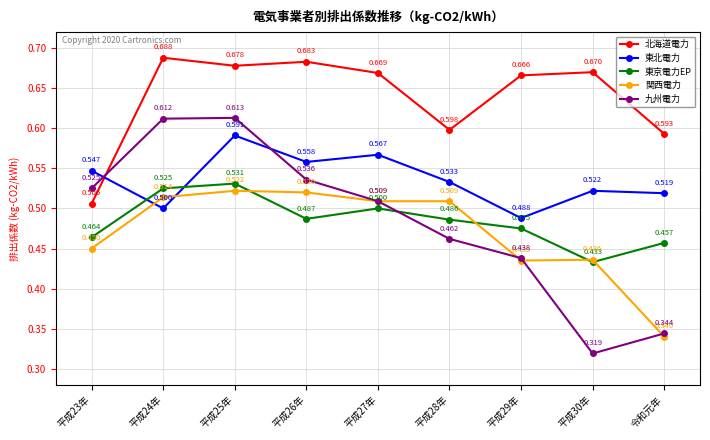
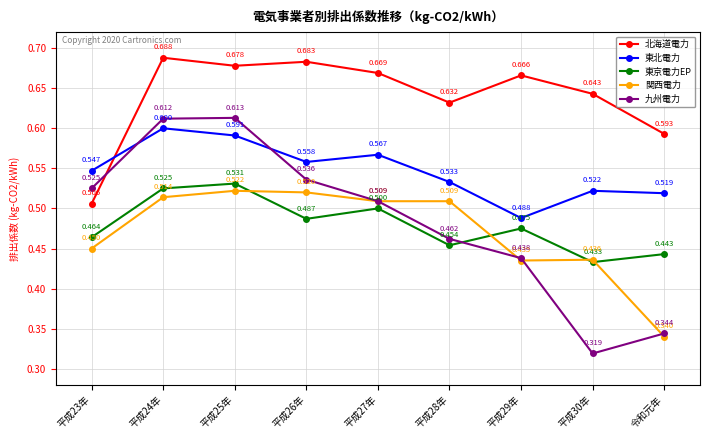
  {
    "北海道電力": {
      "平成25年": 0.678,
      "平成26年": 0.683,
      "平成27年": 0.669,
-     "平成28年": 0.598,
+     "平成28年": 0.632,
      "平成29年": 0.666,
-     "平成30年": 0.670,
+     "平成30年": 0.643,
      "令和元年": 0.593
    },
    "東北電力": {
      "平成23年": 0.547,
-     "平成24年": 0.500,
+     "平成24年": 0.600,
      "平成25年": 0.591,
      "平成26年": 0.558,
      "平成27年": 0.567,
      "平成28年": 0.533,
      "平成29年": 0.488,
      "平成30年": 0.522,
      "令和元年": 0.519
    },
    "東京電力EP": {
      "平成23年": 0.464,
      "平成24年": 0.525,
      "平成25年": 0.531,
      "平成26年": 0.487,
-     "平成28年": 0.486,
-     "令和元年": 0.457
+     "平成28年": 0.454,
+     "令和元年": 0.443
    },
    "関西電力": {
      "平成28年": 0.509
    },
    "九州電力": {
      "平成23年": 0.525,
      "平成24年": 0.612,
      "平成25年": 0.613,
      "平成26年": 0.536,
      "平成30年": 0.319
    }
  }
